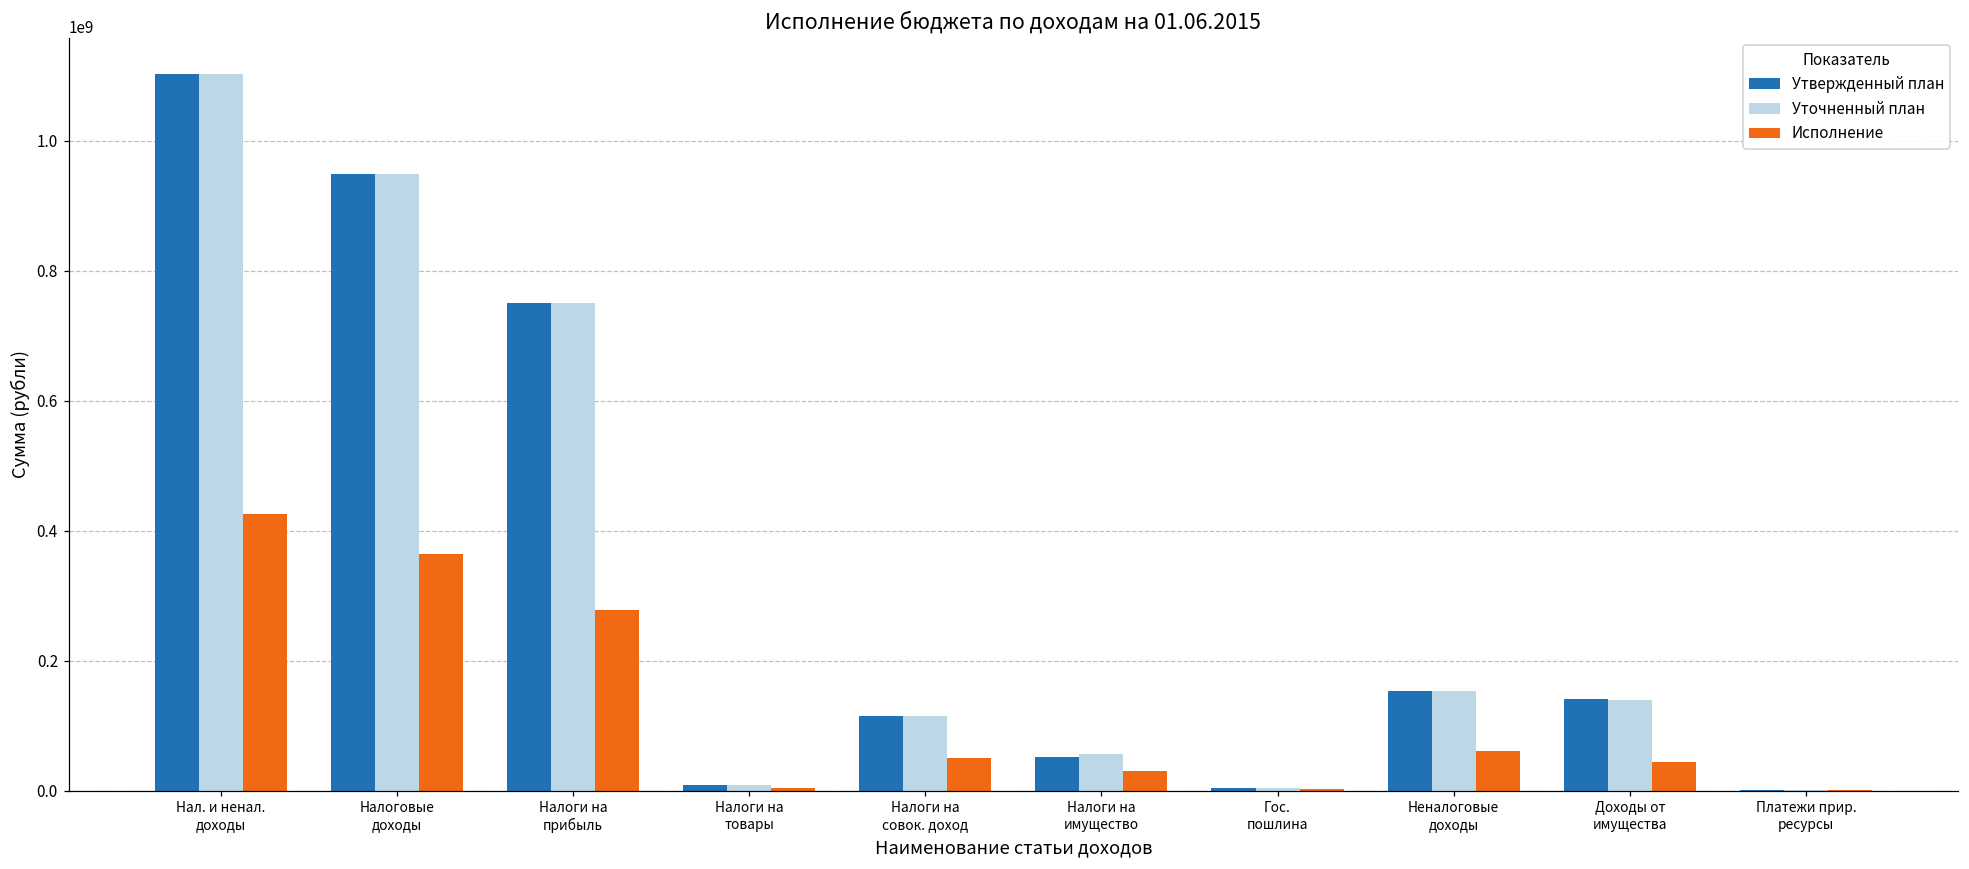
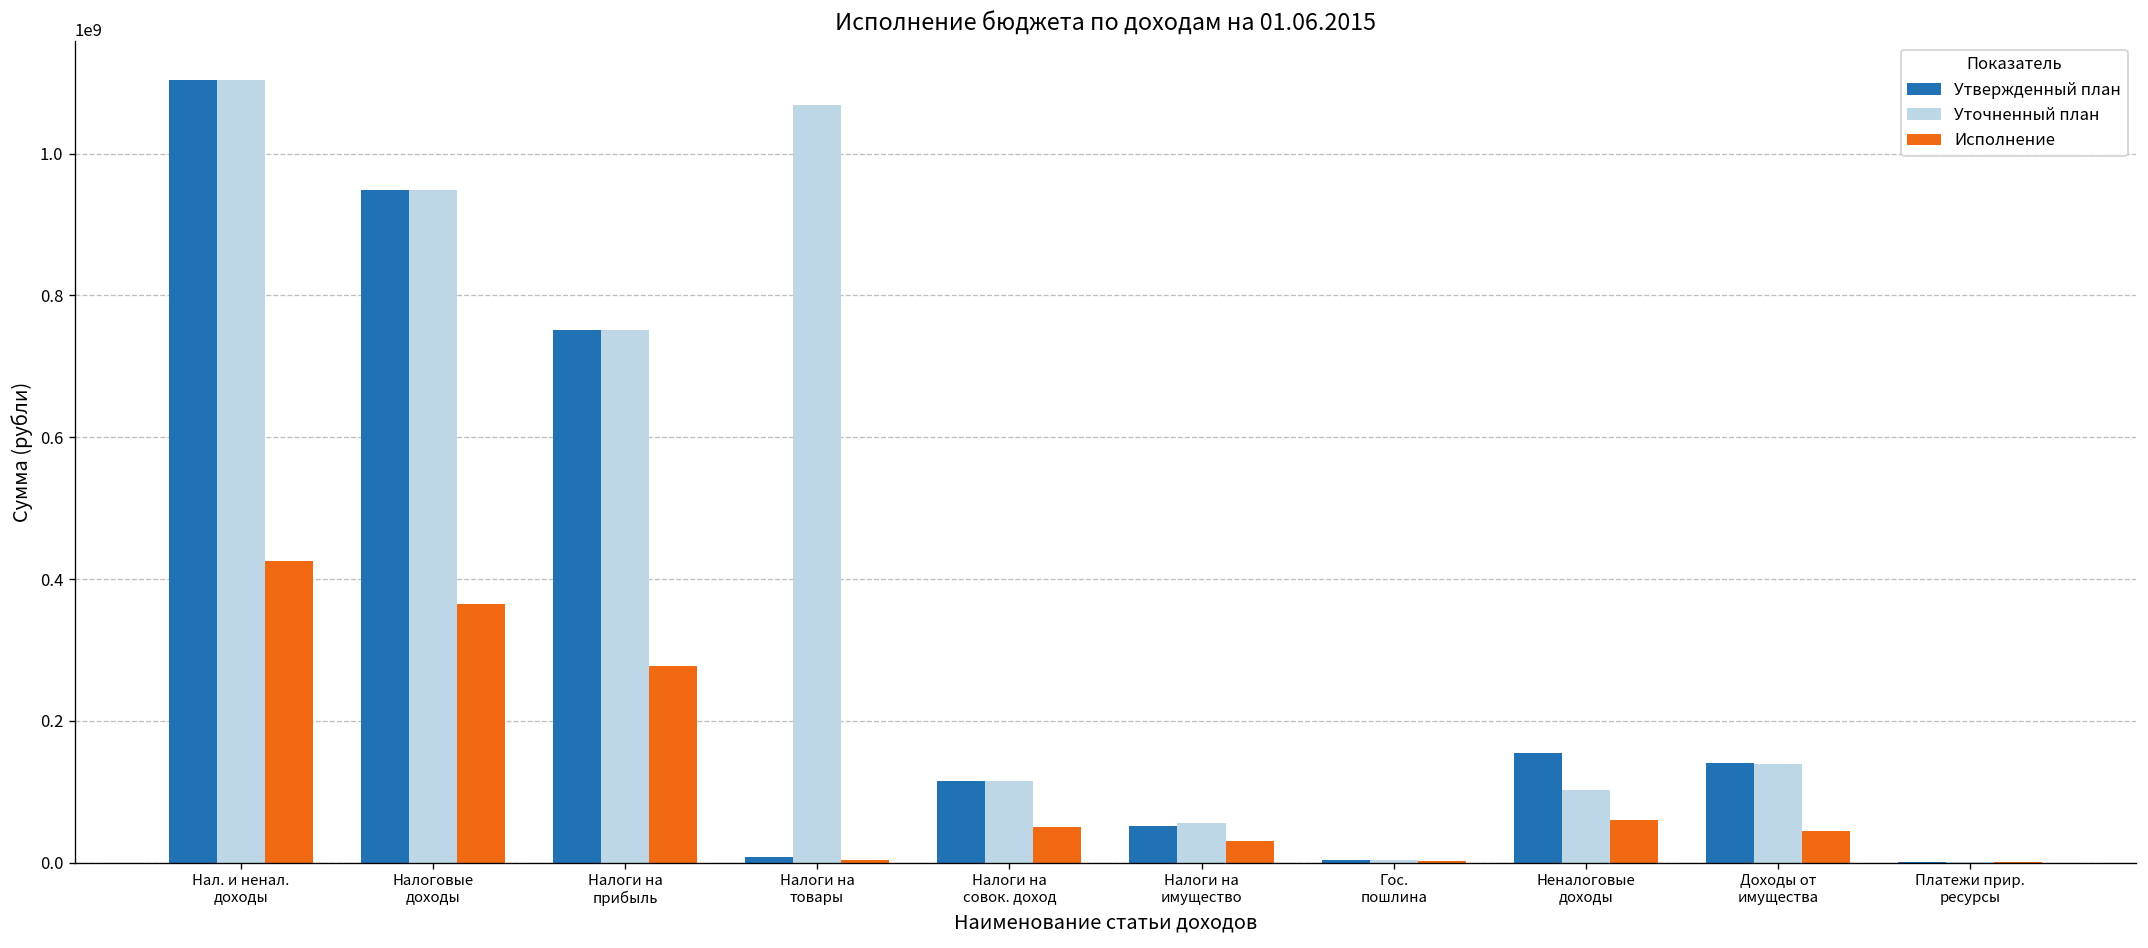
  {
    "Утвержденный план": {
      "Нал. и ненал. доходы": 1100000000,
      "Налоговые доходы": 950000000,
      "Налоги на прибыль": 750000000,
      "Налоги на товары": 10000000,
      "Налоги на совок. доход": 120000000,
      "Налоги на имущество": 50000000,
      "Неналоговые доходы": 150000000,
      "Доходы от имущества": 140000000
    },
    "Уточненный план": {
      "Нал. и ненал. доходы": 1100000000,
      "Налоговые доходы": 950000000,
      "Налоги на прибыль": 750000000,
-     "Налоги на товары": 10000000,
+     "Налоги на товары": 1070000000,
      "Налоги на совок. доход": 120000000,
      "Налоги на имущество": 60000000,
-     "Неналоговые доходы": 150000000,
+     "Неналоговые доходы": 100000000,
      "Доходы от имущества": 140000000
    },
    "Исполнение": {
      "Нал. и ненал. доходы": 430000000,
      "Налоговые доходы": 360000000,
      "Налоги на прибыль": 280000000,
      "Налоги на совок. доход": 50000000,
      "Налоги на имущество": 30000000,
      "Неналоговые доходы": 60000000,
      "Доходы от имущества": 40000000
    }
  }
